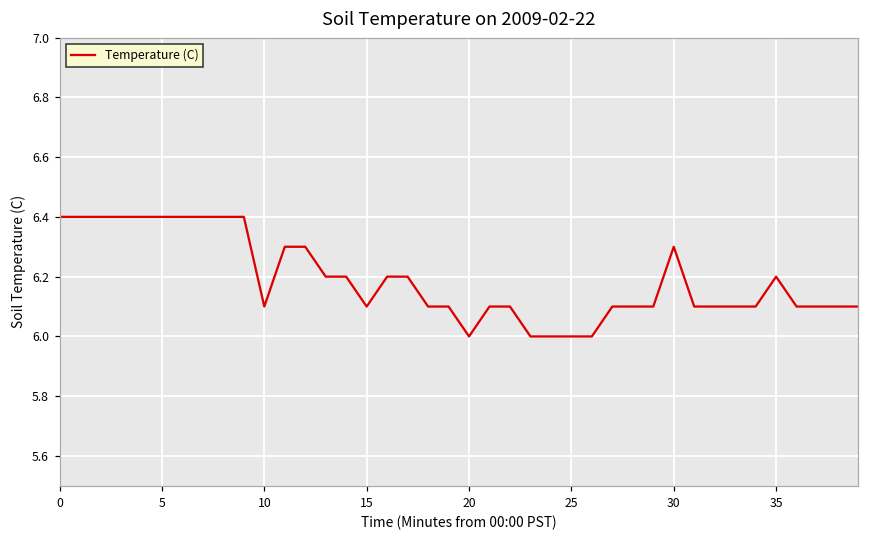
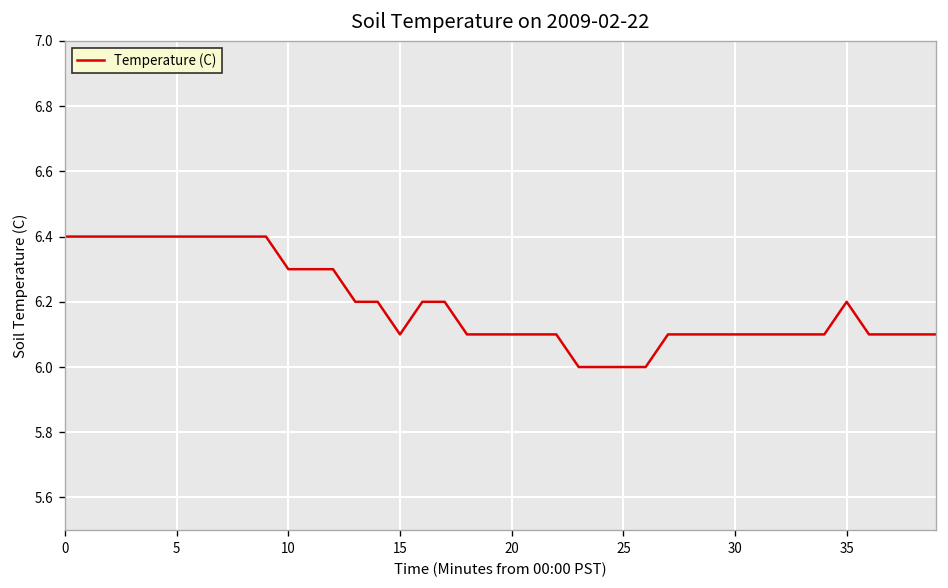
  {
    "0": 6.4,
    "5": 6.4,
-   "10": 6.1,
+   "10": 6.3,
    "15": 6.1,
-   "20": 6.0,
+   "20": 6.1,
    "25": 6.0,
-   "30": 6.3,
+   "30": 6.1,
    "35": 6.2
  }
